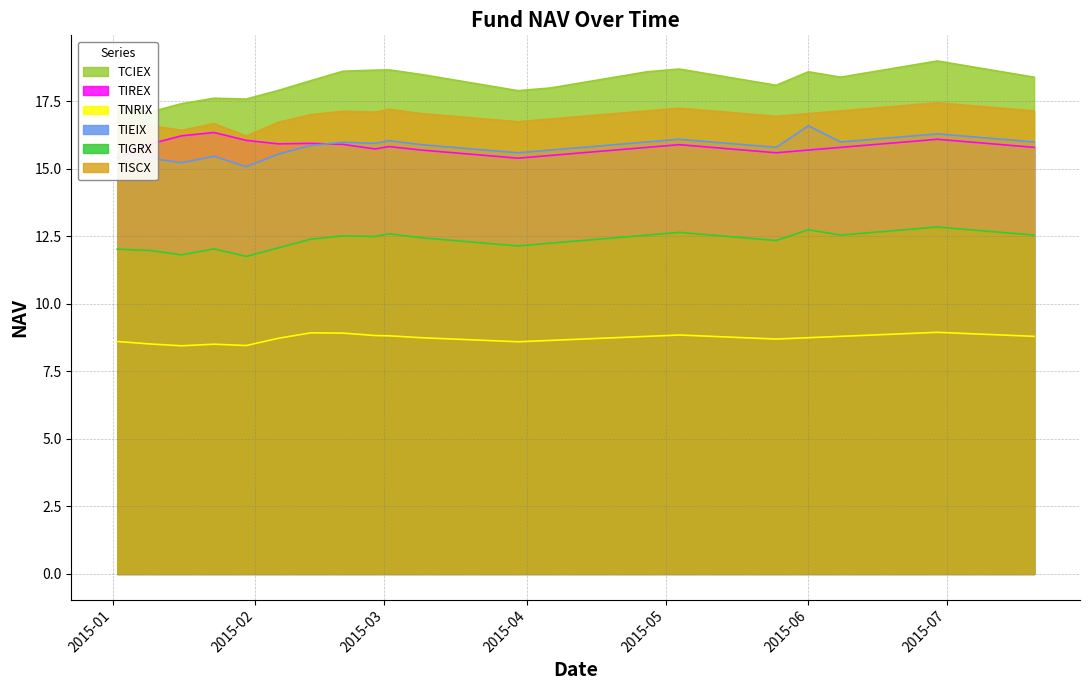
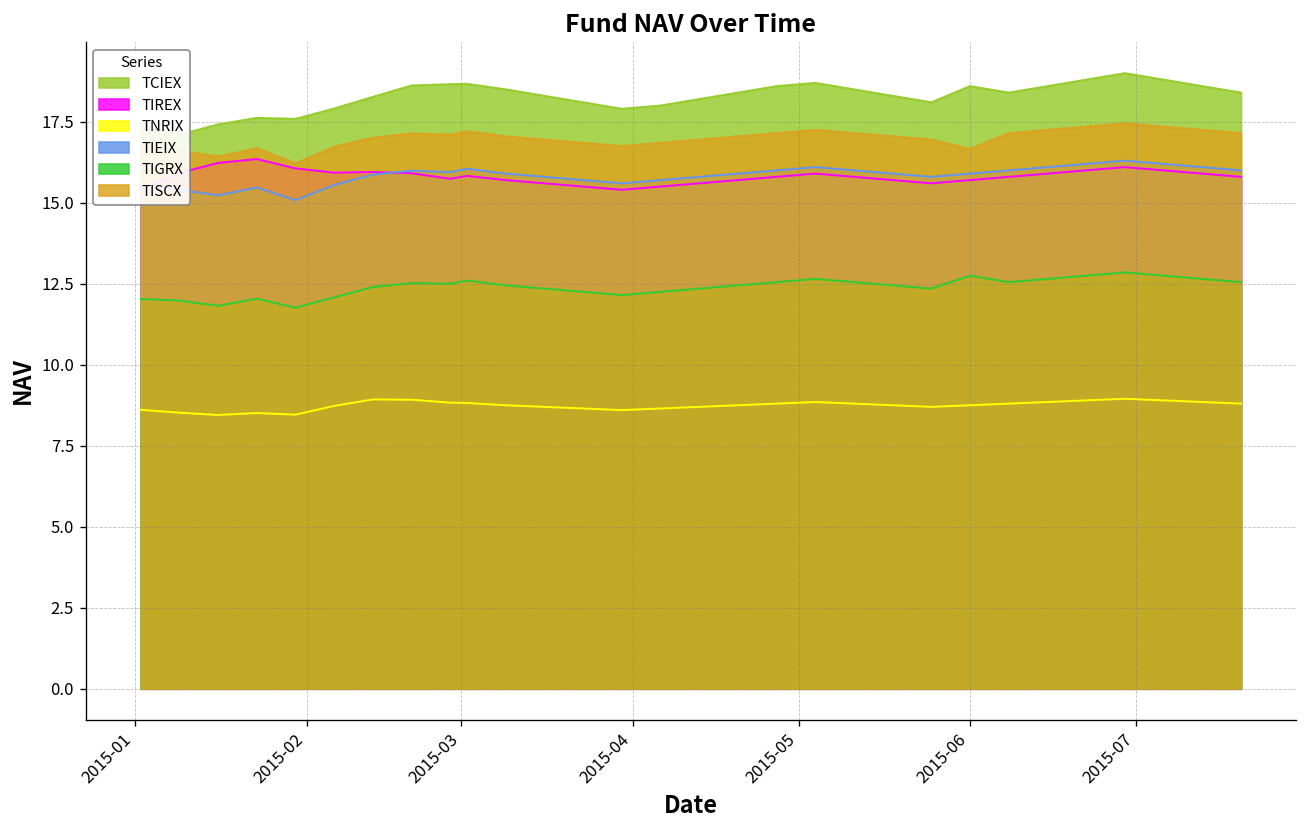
  {
    "TCIEX": {
      "2015-06": 18.6
    },
    "TIREX": {
      "2015-06": 15.7
    },
    "TNRIX": {
      "2015-06": 8.8
    },
    "TIEIX": {
-     "2015-06": 16.6
+     "2015-06": 15.9
    },
    "TIGRX": {
      "2015-06": 12.8
    },
    "TISCX": {
-     "2015-06": 17.1
+     "2015-06": 16.7
    }
  }
